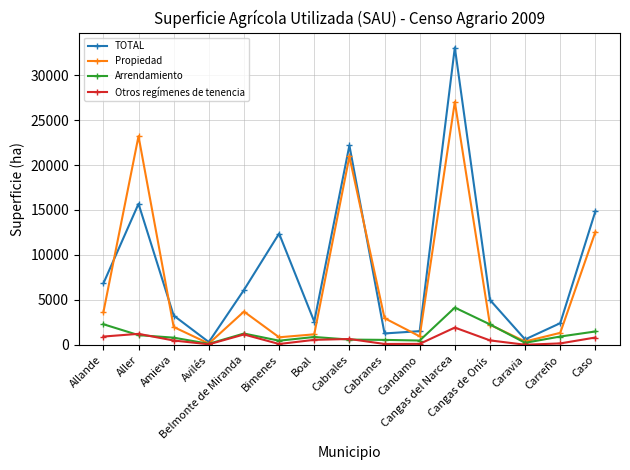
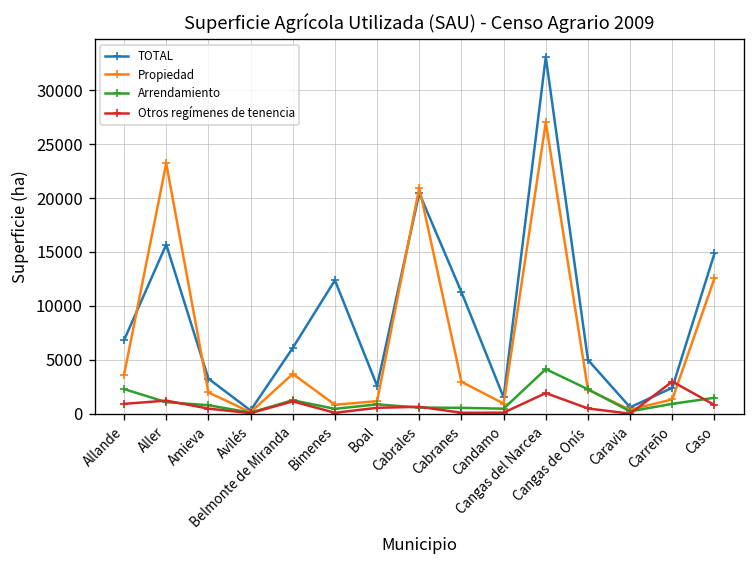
  {
    "TOTAL": {
      "Allande": 7000,
      "Aller": 16000,
      "Amieva": 3000,
      "Belmonte de Miranda": 6000,
      "Bimenes": 12000,
      "Boal": 3000,
-     "Cabrales": 22000,
-     "Cabranes": 1000,
+     "Cabrales": 20000,
+     "Cabranes": 11000,
      "Candamo": 2000,
      "Cangas del Narcea": 33000,
      "Cangas de Onís": 5000,
      "Carreño": 2000,
      "Caso": 15000
    },
    "Propiedad": {
      "Allande": 4000,
      "Aller": 23000,
      "Amieva": 2000,
      "Belmonte de Miranda": 4000,
      "Bimenes": 1000,
      "Boal": 1000,
      "Cabrales": 21000,
      "Cabranes": 3000,
      "Candamo": 1000,
      "Cangas del Narcea": 27000,
      "Carreño": 1000,
      "Caso": 13000
    },
    "Arrendamiento": {
      "Allande": 2000,
      "Amieva": 1000,
      "Bimenes": 0,
      "Boal": 1000,
      "Cabranes": 1000,
      "Candamo": 0,
      "Cangas del Narcea": 4000,
      "Carreño": 1000,
      "Caso": 1000
    },
    "Otros regímenes de tenencia": {
      "Allande": 1000,
      "Amieva": 0,
      "Bimenes": 0,
      "Boal": 1000,
      "Cabranes": 0,
      "Candamo": 0,
      "Cangas del Narcea": 2000,
      "Cangas de Onís": 0,
-     "Carreño": 0,
+     "Carreño": 3000,
      "Caso": 1000
    }
  }
